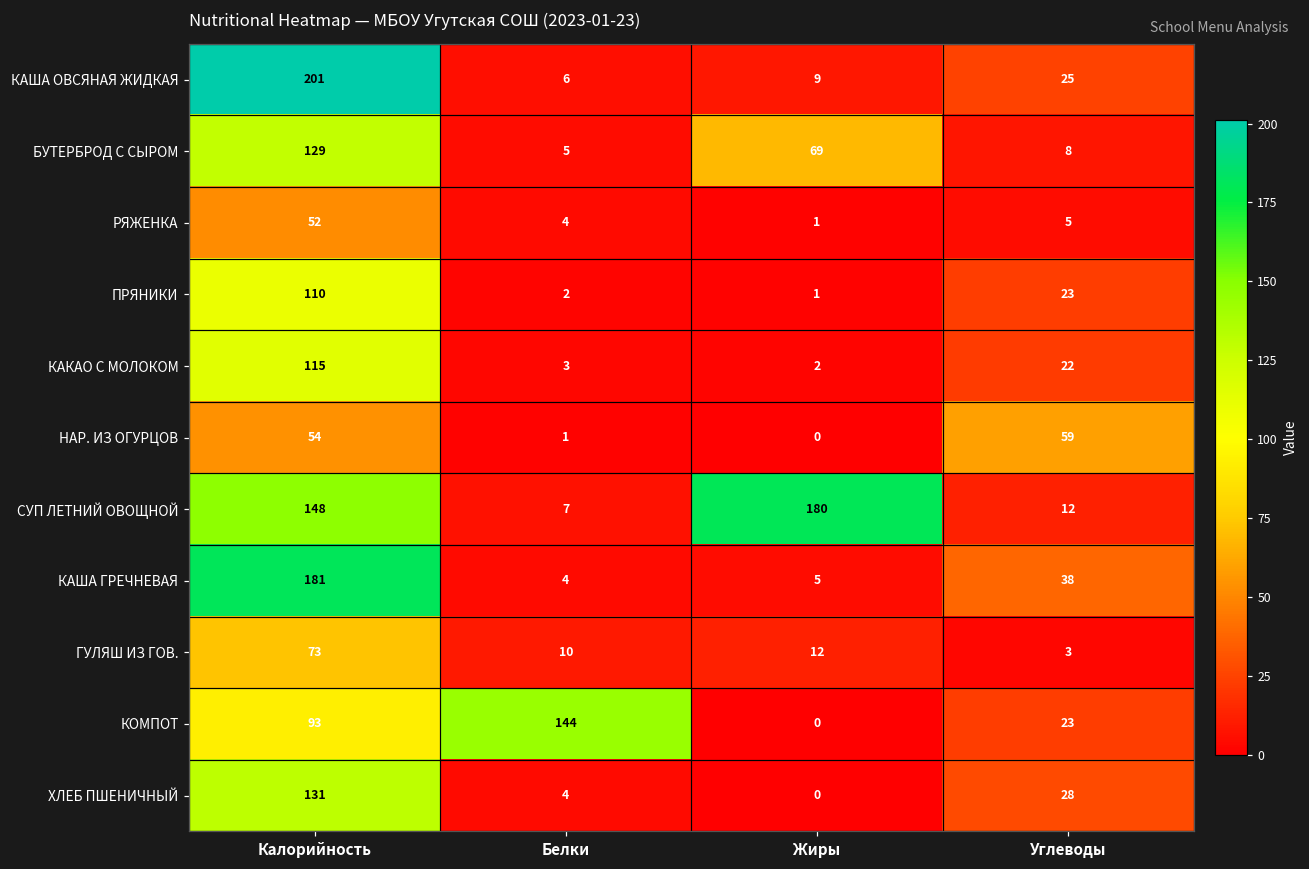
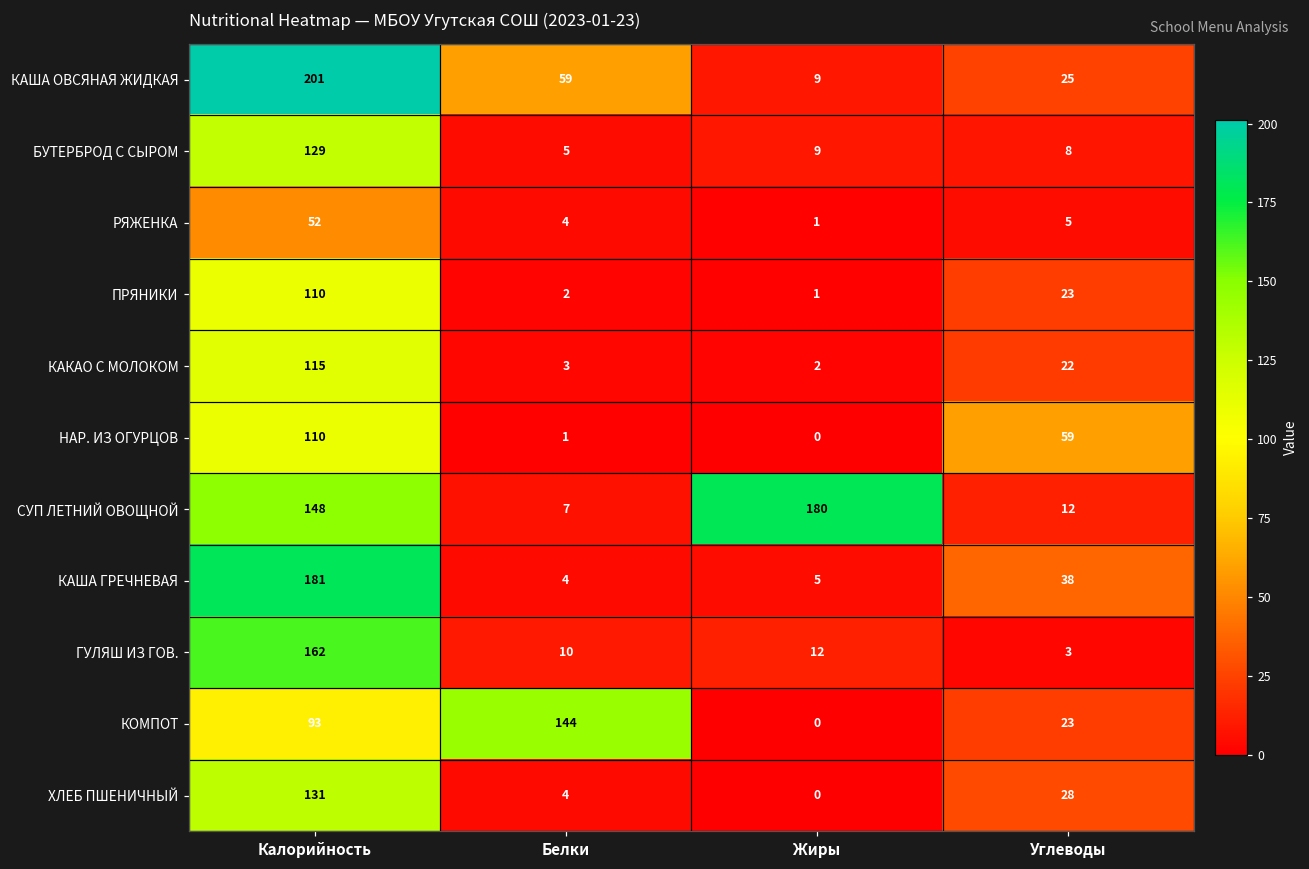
  {
    "КАША ОВСЯНАЯ ЖИДКАЯ": {
      "Калорийность": 201,
-     "Белки": 6,
+     "Белки": 59,
      "Жиры": 9,
      "Углеводы": 25
    },
    "БУТЕРБРОД С СЫРОМ": {
      "Калорийность": 129,
      "Белки": 5,
-     "Жиры": 69,
+     "Жиры": 9,
      "Углеводы": 8
    },
    "РЯЖЕНКА": {
      "Калорийность": 52,
      "Белки": 4,
      "Жиры": 1,
      "Углеводы": 5
    },
    "ПРЯНИКИ": {
      "Калорийность": 110,
      "Белки": 2,
      "Жиры": 1,
      "Углеводы": 23
    },
    "КАКАО С МОЛОКОМ": {
      "Калорийность": 115,
      "Белки": 3,
      "Жиры": 2,
      "Углеводы": 22
    },
    "НАР. ИЗ ОГУРЦОВ": {
-     "Калорийность": 54,
+     "Калорийность": 110,
      "Белки": 1,
      "Жиры": 0,
      "Углеводы": 59
    },
    "СУП ЛЕТНИЙ ОВОЩНОЙ": {
      "Калорийность": 148,
      "Белки": 7,
      "Жиры": 180,
      "Углеводы": 12
    },
    "КАША ГРЕЧНЕВАЯ": {
      "Калорийность": 181,
      "Белки": 4,
      "Жиры": 5,
      "Углеводы": 38
    },
    "ГУЛЯШ ИЗ ГОВ.": {
-     "Калорийность": 73,
+     "Калорийность": 162,
      "Белки": 10,
      "Жиры": 12,
      "Углеводы": 3
    },
    "КОМПОТ": {
      "Калорийность": 93,
      "Белки": 144,
      "Жиры": 0,
      "Углеводы": 23
    },
    "ХЛЕБ ПШЕНИЧНЫЙ": {
      "Калорийность": 131,
      "Белки": 4,
      "Жиры": 0,
      "Углеводы": 28
    }
  }
